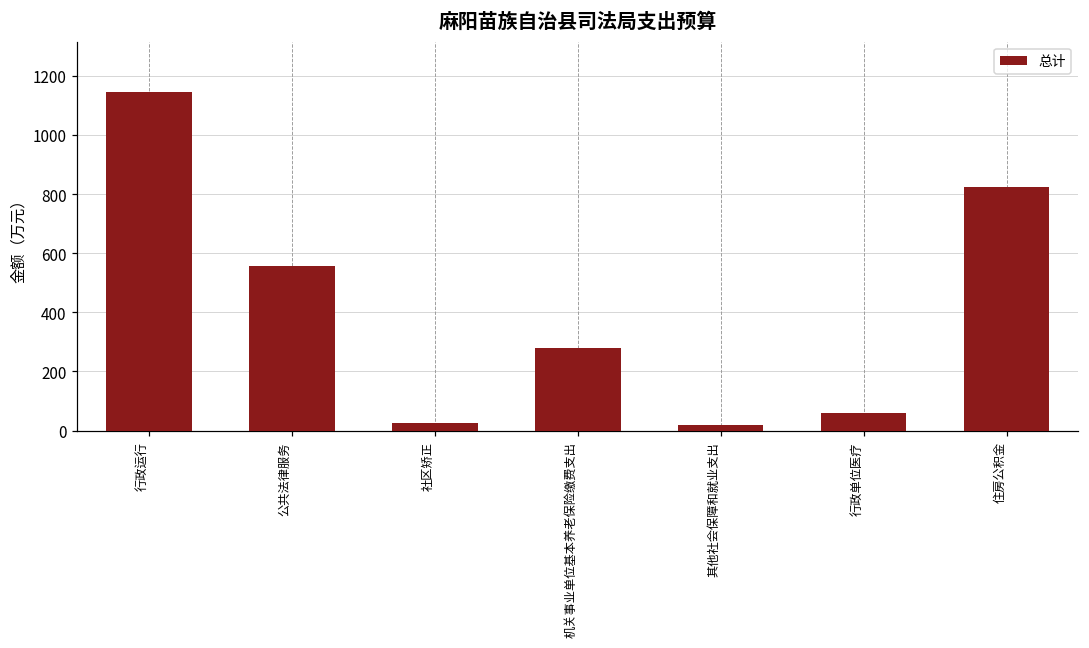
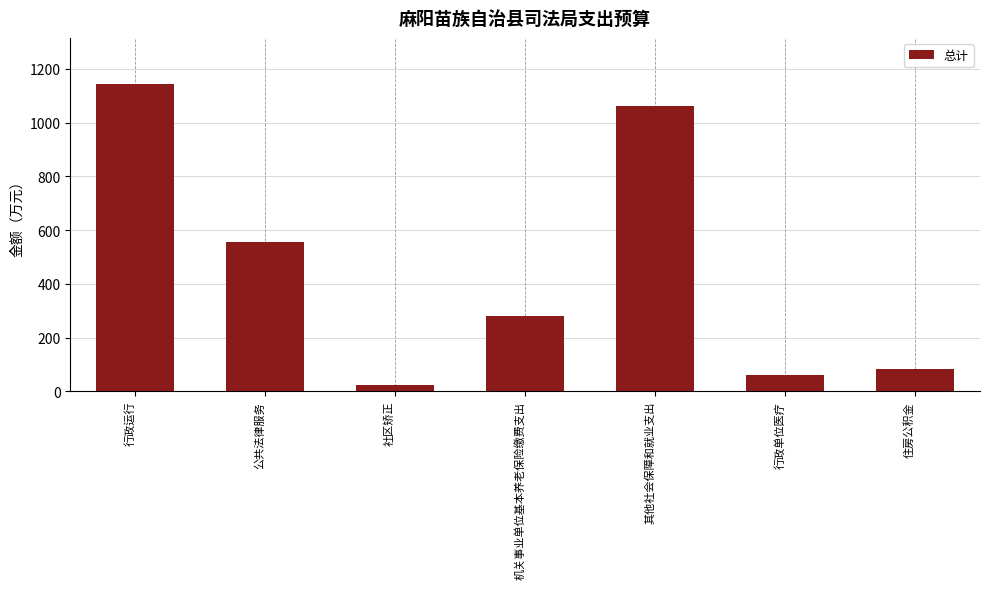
  {
    "行政运行": 1140,
    "公共法律服务": 560,
    "社区矫正": 30,
    "机关事业单位基本养老保险缴费支出": 280,
-   "其他社会保障和就业支出": 20,
+   "其他社会保障和就业支出": 1060,
    "行政单位医疗": 60,
-   "住房公积金": 820
+   "住房公积金": 80
  }
